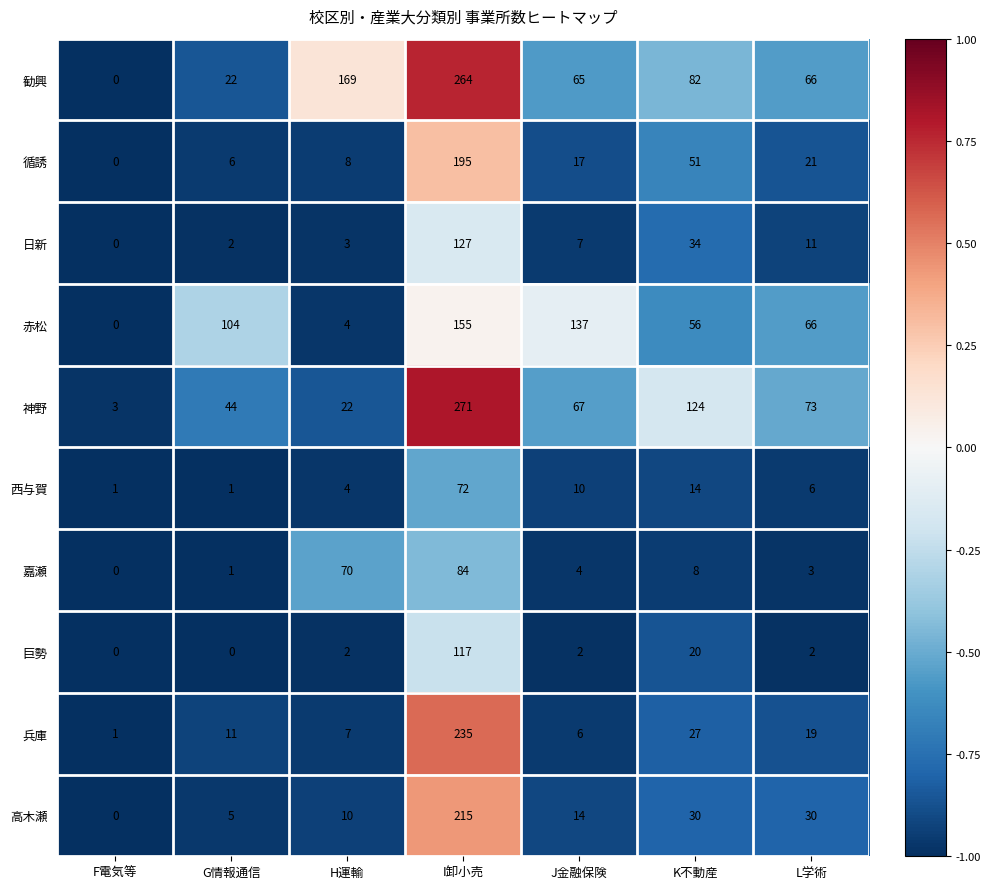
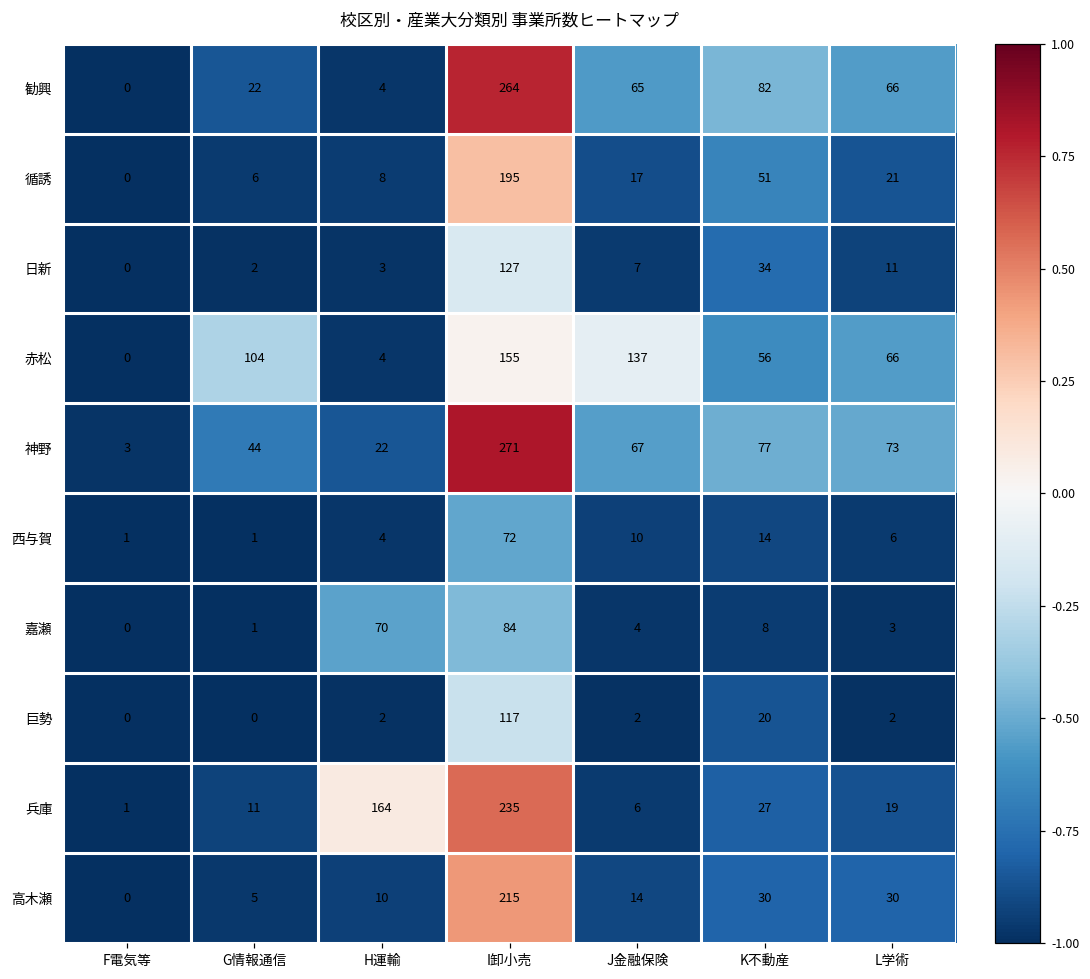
  {
    "勧興": {
      "F電気等": 0,
      "G情報通信": 22,
-     "H運輸": 169,
+     "H運輸": 4,
      "I卸小売": 264,
      "J金融保険": 65,
      "K不動産": 82,
      "L学術": 66
    },
    "循誘": {
      "F電気等": 0,
      "G情報通信": 6,
      "H運輸": 8,
      "I卸小売": 195,
      "J金融保険": 17,
      "K不動産": 51,
      "L学術": 21
    },
    "日新": {
      "F電気等": 0,
      "G情報通信": 2,
      "H運輸": 3,
      "I卸小売": 127,
      "J金融保険": 7,
      "K不動産": 34,
      "L学術": 11
    },
    "赤松": {
      "F電気等": 0,
      "G情報通信": 104,
      "H運輸": 4,
      "I卸小売": 155,
      "J金融保険": 137,
      "K不動産": 56,
      "L学術": 66
    },
    "神野": {
      "F電気等": 3,
      "G情報通信": 44,
      "H運輸": 22,
      "I卸小売": 271,
      "J金融保険": 67,
-     "K不動産": 124,
+     "K不動産": 77,
      "L学術": 73
    },
    "西与賀": {
      "F電気等": 1,
      "G情報通信": 1,
      "H運輸": 4,
      "I卸小売": 72,
      "J金融保険": 10,
      "K不動産": 14,
      "L学術": 6
    },
    "嘉瀬": {
      "F電気等": 0,
      "G情報通信": 1,
      "H運輸": 70,
      "I卸小売": 84,
      "J金融保険": 4,
      "K不動産": 8,
      "L学術": 3
    },
    "巨勢": {
      "F電気等": 0,
      "G情報通信": 0,
      "H運輸": 2,
      "I卸小売": 117,
      "J金融保険": 2,
      "K不動産": 20,
      "L学術": 2
    },
    "兵庫": {
      "F電気等": 1,
      "G情報通信": 11,
-     "H運輸": 7,
+     "H運輸": 164,
      "I卸小売": 235,
      "J金融保険": 6,
      "K不動産": 27,
      "L学術": 19
    },
    "高木瀬": {
      "F電気等": 0,
      "G情報通信": 5,
      "H運輸": 10,
      "I卸小売": 215,
      "J金融保険": 14,
      "K不動産": 30,
      "L学術": 30
    }
  }
